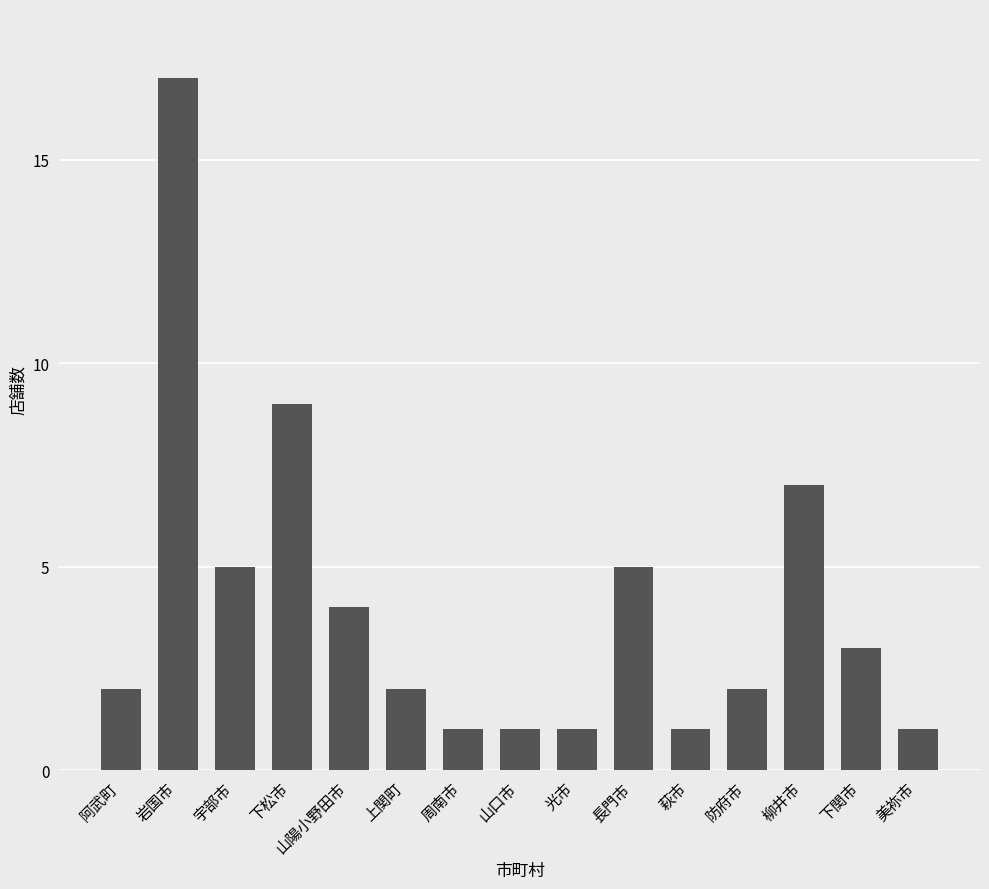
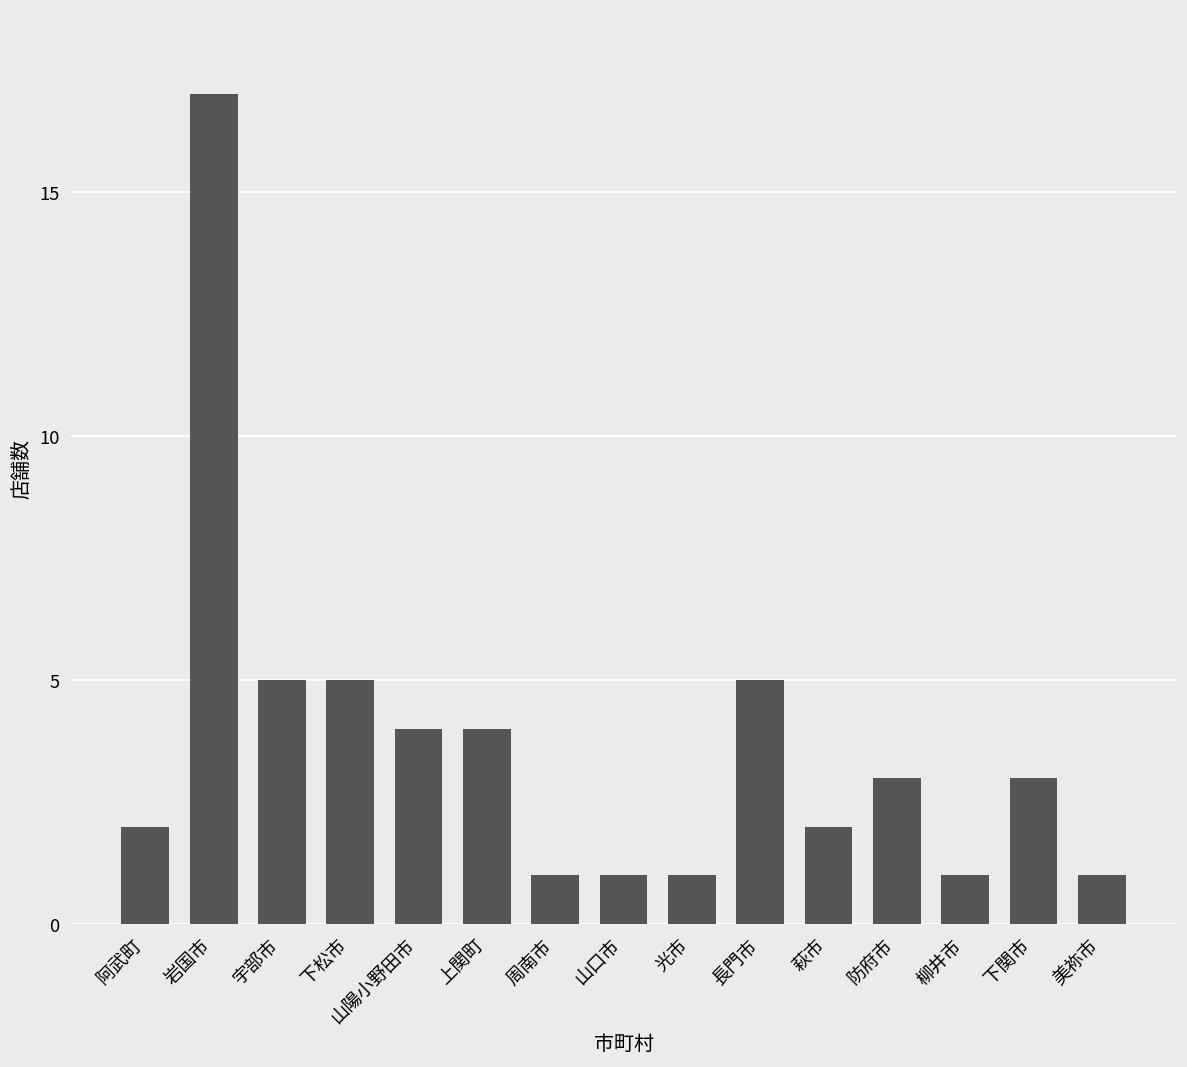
  {
    "阿武町": 2,
    "岩国市": 17,
    "宇部市": 5,
-   "下松市": 9,
+   "下松市": 5,
    "山陽小野田市": 4,
-   "上関町": 2,
+   "上関町": 4,
    "周南市": 1,
    "山口市": 1,
    "光市": 1,
    "長門市": 5,
-   "萩市": 1,
-   "防府市": 2,
-   "柳井市": 7,
+   "萩市": 2,
+   "防府市": 3,
+   "柳井市": 1,
    "下関市": 3,
    "美祢市": 1
  }
